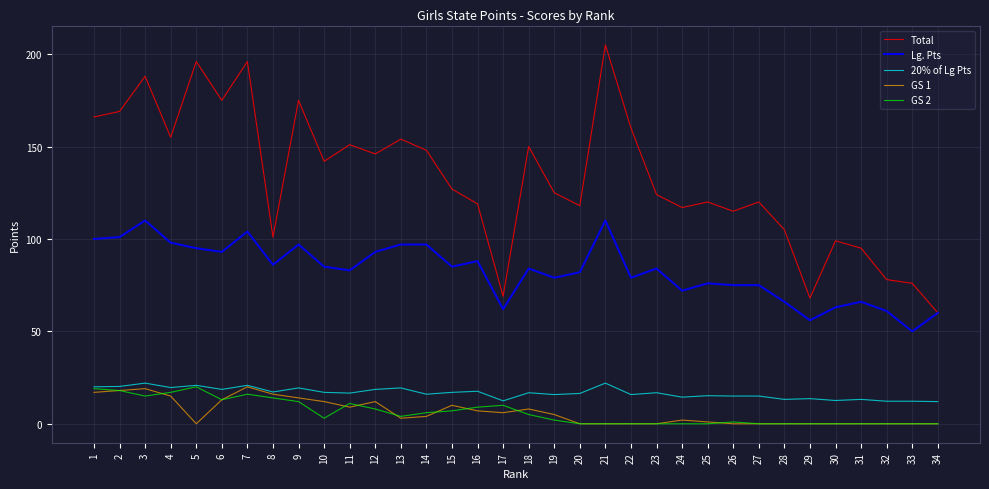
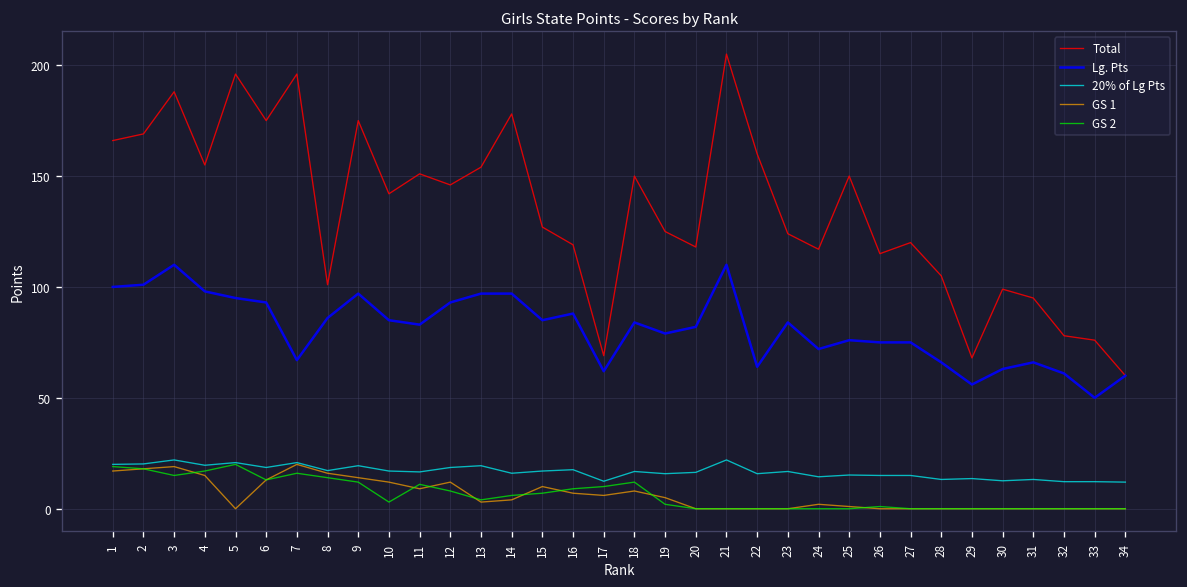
  {
    "Total": {
      "1": 166,
      "2": 169,
      "3": 188,
      "4": 155,
      "5": 196,
      "6": 175,
      "7": 196,
      "8": 101,
      "9": 175,
      "10": 142,
      "11": 151,
      "12": 146,
      "13": 154,
-     "14": 148,
+     "14": 178,
      "15": 127,
      "16": 119,
      "17": 69,
      "18": 150,
      "19": 125,
      "20": 118,
      "21": 205,
      "22": 160,
      "23": 124,
      "24": 117,
-     "25": 120,
+     "25": 150,
      "26": 115,
      "27": 120,
      "28": 105,
      "29": 68,
      "30": 99,
      "31": 95,
      "32": 78,
      "33": 76
    },
    "Lg. Pts": {
      "1": 100,
      "2": 101,
      "3": 110,
      "4": 98,
      "5": 95,
      "6": 93,
-     "7": 104,
+     "7": 67,
      "8": 86,
      "9": 97,
      "10": 85,
      "11": 83,
      "12": 93,
      "13": 97,
      "14": 97,
      "15": 85,
      "16": 88,
      "17": 62,
      "18": 84,
      "19": 79,
      "20": 82,
      "21": 110,
-     "22": 79,
+     "22": 64,
      "23": 84,
      "24": 72,
      "25": 76,
      "26": 75,
      "27": 75,
      "28": 66,
      "29": 56,
      "30": 63,
      "31": 66,
      "32": 61,
      "33": 50
    },
    "20% of Lg Pts": {
      "2": 20,
      "3": 22,
      "4": 20,
      "6": 19,
      "9": 19,
      "10": 17,
      "11": 17,
      "12": 19,
      "13": 19,
      "14": 16,
      "15": 17,
      "16": 18,
      "17": 12,
      "18": 17,
      "19": 16,
      "20": 16,
      "21": 22,
      "22": 16,
      "23": 17,
      "24": 14,
      "25": 15,
      "26": 15,
      "27": 15,
      "28": 13,
      "29": 14,
      "30": 13,
      "31": 13,
      "32": 12,
      "33": 12,
      "34": 12
    },
    "GS 1": {
      "1": 17,
      "3": 19,
      "4": 15,
      "5": 0,
      "9": 14,
      "10": 12,
      "11": 9,
      "12": 12,
      "14": 4,
      "15": 10,
      "16": 7,
      "17": 6,
      "18": 8,
      "19": 5,
      "24": 2
    },
    "GS 2": {
      "3": 15,
      "4": 17,
      "7": 16,
      "8": 14,
      "9": 12,
      "10": 3,
      "11": 11,
      "12": 8,
      "14": 6,
      "15": 7,
      "16": 9,
      "17": 10,
-     "18": 5,
+     "18": 12,
      "19": 2,
      "24": 0
    }
  }
